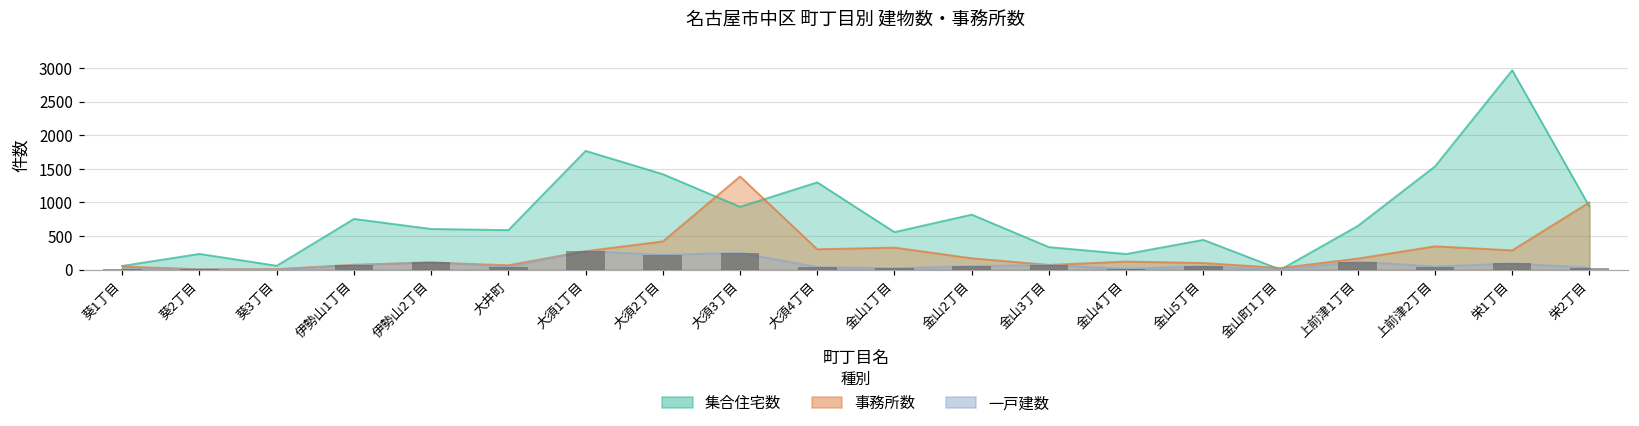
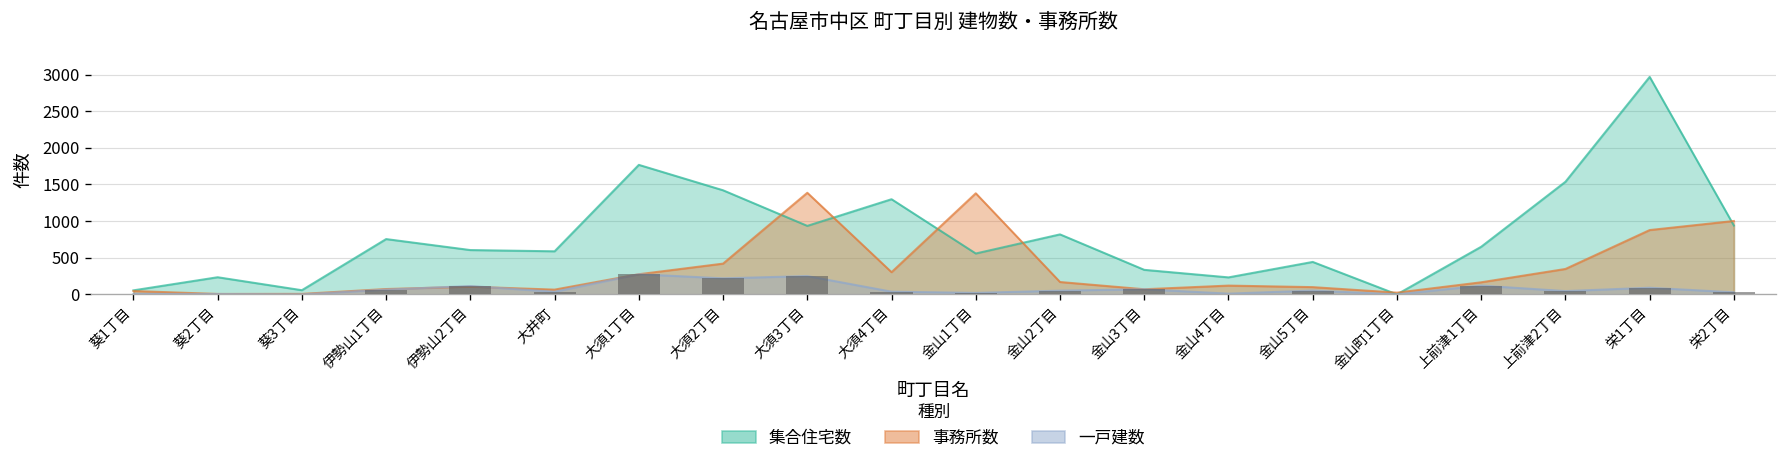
  {
    "事務所数": {
      "大須2丁目": 400,
      "大須3丁目": 1400,
      "大須4丁目": 300,
-     "金山1丁目": 300,
+     "金山1丁目": 1400,
      "金山2丁目": 200,
      "金山4丁目": 100,
      "金山5丁目": 100,
      "上前津1丁目": 200,
      "上前津2丁目": 300,
-     "栄1丁目": 300,
+     "栄1丁目": 900,
      "栄2丁目": 1000
    }
  }
